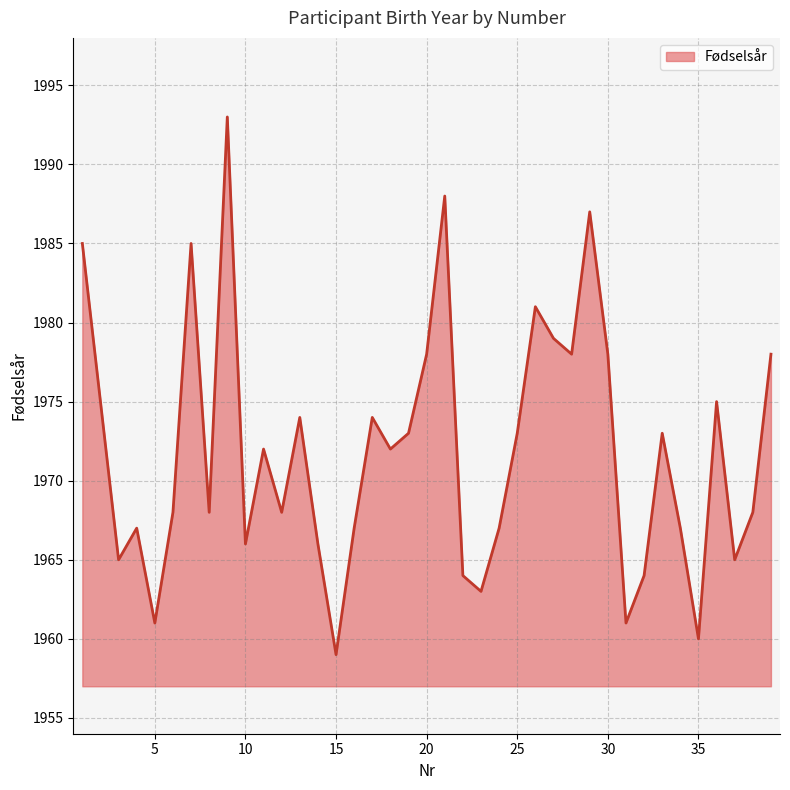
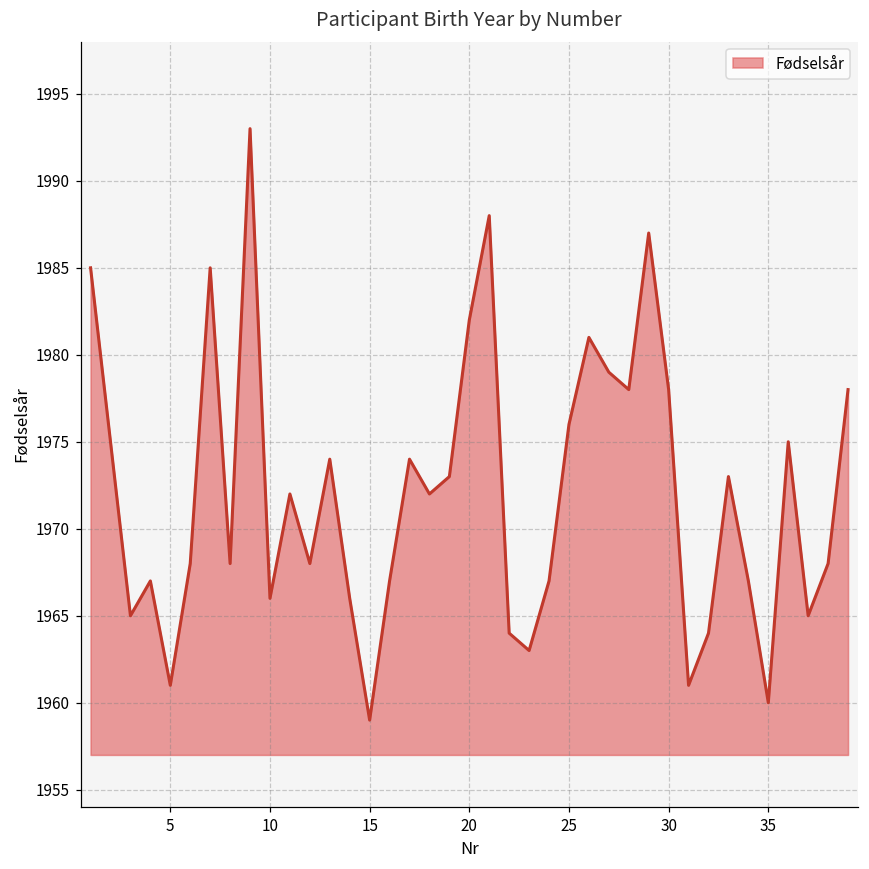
  {
    "5": 1961,
    "10": 1966,
    "15": 1959,
-   "20": 1978,
-   "25": 1973,
+   "20": 1982,
+   "25": 1976,
    "30": 1978,
    "35": 1960
  }
